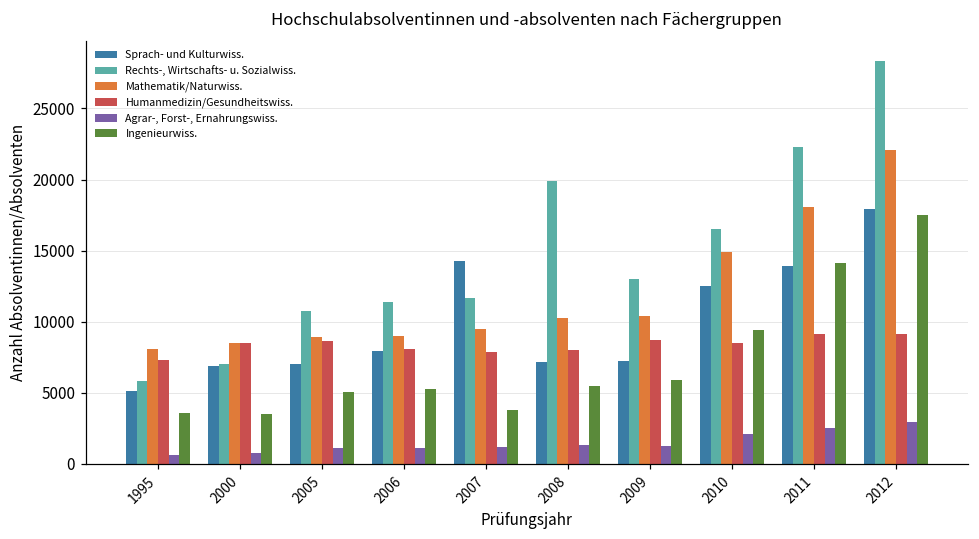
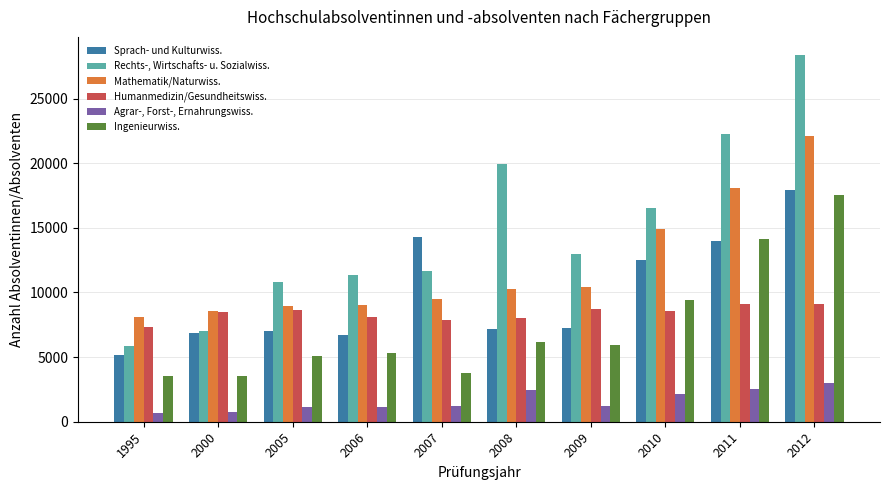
  {
    "Sprach- und Kulturwiss.": {
      "1995": 5200,
      "2000": 6900,
      "2005": 7000,
-     "2006": 8000,
+     "2006": 6700,
      "2007": 14300,
      "2008": 7200,
      "2009": 7200,
      "2010": 12500,
      "2011": 14000,
      "2012": 17900
    },
    "Rechts-, Wirtschafts- u. Sozialwiss.": {
      "1995": 5900,
      "2000": 7000,
      "2005": 10800,
      "2006": 11400,
      "2007": 11700,
      "2008": 19900,
      "2009": 13000,
      "2010": 16500,
      "2011": 22300,
      "2012": 28400
    },
    "Agrar-, Forst-, Ernahrungswiss.": {
      "1995": 600,
      "2000": 700,
      "2005": 1100,
      "2006": 1100,
      "2007": 1200,
-     "2008": 1300,
+     "2008": 2400,
      "2009": 1200,
      "2010": 2100,
      "2011": 2500,
      "2012": 3000
    },
    "Ingenieurwiss.": {
      "1995": 3600,
      "2000": 3500,
      "2005": 5100,
      "2006": 5300,
      "2007": 3800,
-     "2008": 5500,
+     "2008": 6200,
      "2009": 5900,
      "2010": 9400,
      "2011": 14100,
      "2012": 17500
    }
  }
